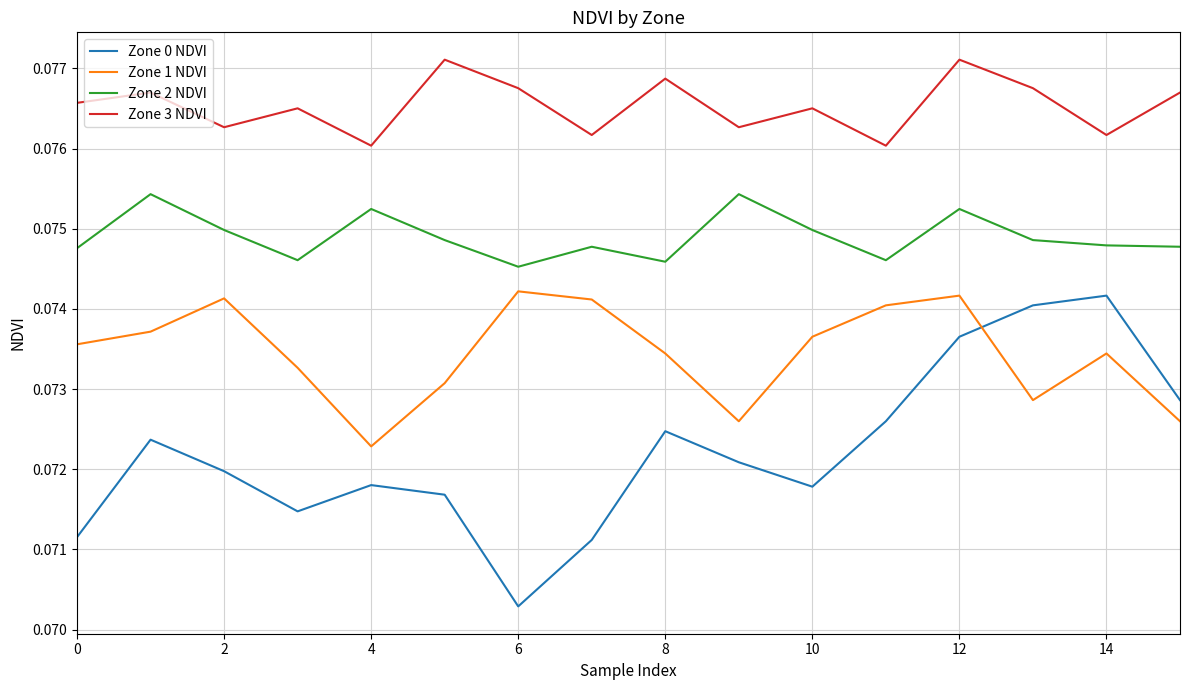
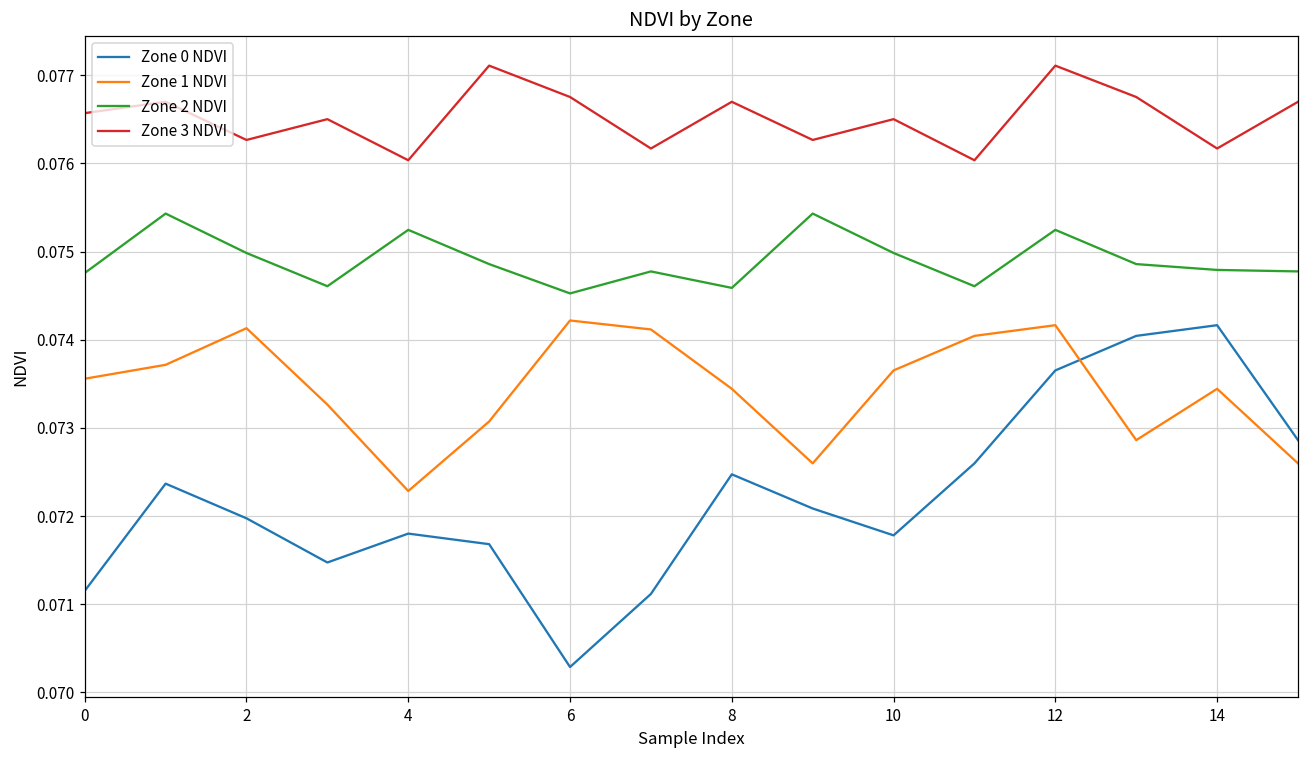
  {
    "Zone 0 NDVI": {
      "0": 0.0712,
      "2": 0.0720,
      "4": 0.0718,
      "6": 0.0703,
      "8": 0.0725,
      "10": 0.0718,
      "12": 0.0737,
      "14": 0.0742
    },
    "Zone 1 NDVI": {
      "0": 0.0736,
      "2": 0.0741,
      "4": 0.0723,
      "6": 0.0742,
      "8": 0.0734,
      "10": 0.0737,
      "12": 0.0742,
      "14": 0.0734
    },
    "Zone 2 NDVI": {
      "0": 0.0748,
      "2": 0.0750,
      "4": 0.0752,
      "6": 0.0745,
      "8": 0.0746,
      "10": 0.0750,
      "12": 0.0752,
      "14": 0.0748
    },
    "Zone 3 NDVI": {
      "0": 0.0766,
      "2": 0.0763,
      "4": 0.0760,
      "6": 0.0768,
-     "8": 0.0769,
+     "8": 0.0767,
      "10": 0.0765,
      "12": 0.0771,
      "14": 0.0762
    }
  }
